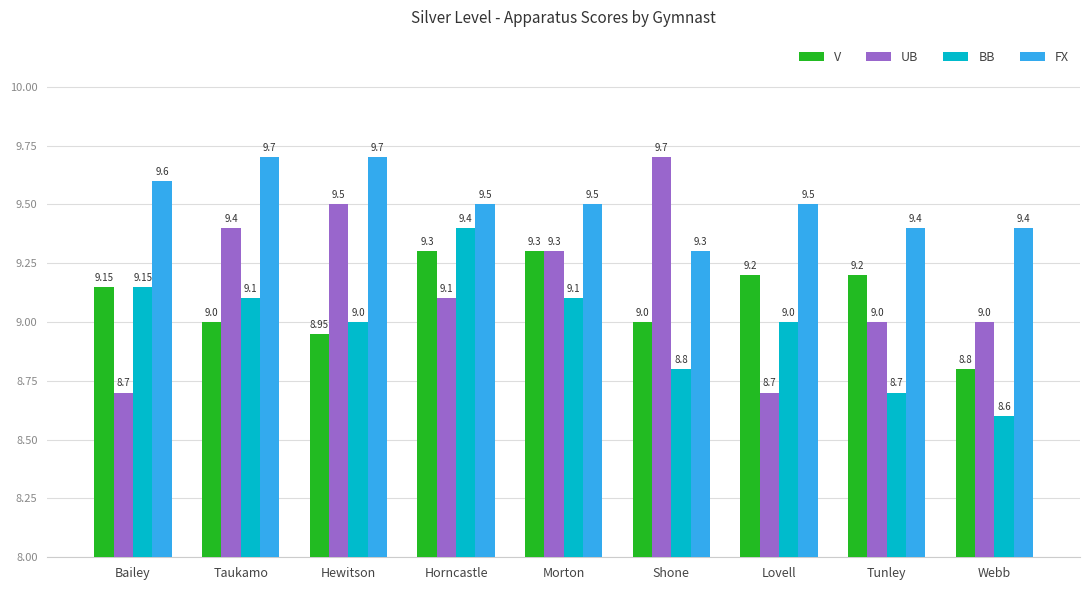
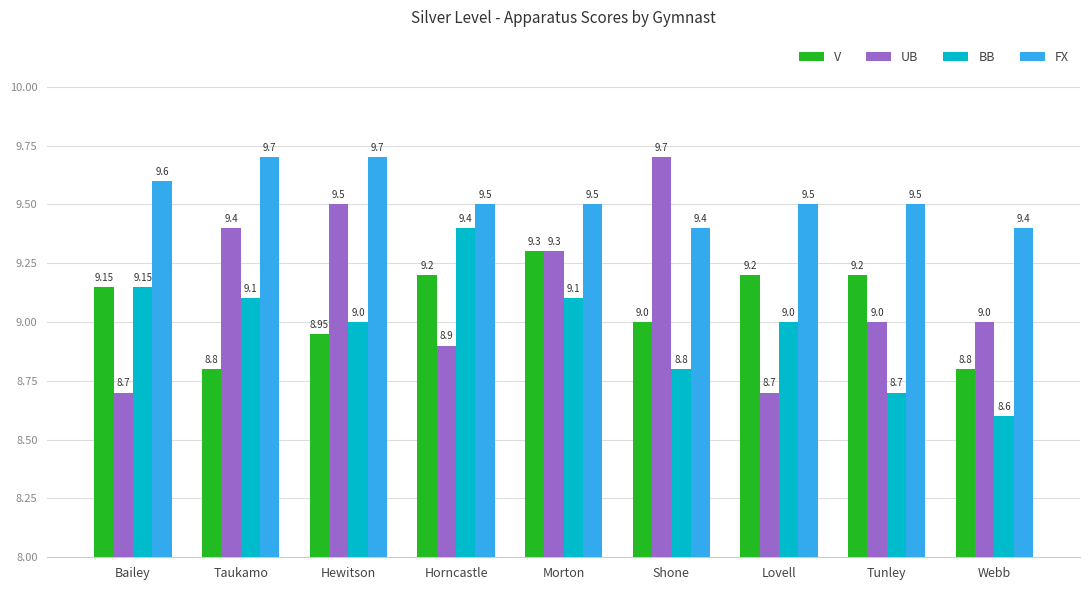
  {
    "V": {
      "Bailey": 9.15,
-     "Taukamo": 9.0,
+     "Taukamo": 8.8,
      "Hewitson": 8.95,
-     "Horncastle": 9.3,
+     "Horncastle": 9.2,
      "Morton": 9.3,
      "Shone": 9.0,
      "Lovell": 9.2,
      "Tunley": 9.2,
      "Webb": 8.8
    },
    "UB": {
      "Bailey": 8.7,
      "Taukamo": 9.4,
      "Hewitson": 9.5,
-     "Horncastle": 9.1,
+     "Horncastle": 8.9,
      "Morton": 9.3,
      "Shone": 9.7,
      "Lovell": 8.7,
      "Tunley": 9.0,
      "Webb": 9.0
    },
    "BB": {
      "Bailey": 9.15,
      "Taukamo": 9.1,
      "Hewitson": 9.0,
      "Horncastle": 9.4,
      "Morton": 9.1,
      "Shone": 8.8,
      "Lovell": 9.0,
      "Tunley": 8.7,
      "Webb": 8.6
    },
    "FX": {
      "Bailey": 9.6,
      "Taukamo": 9.7,
      "Hewitson": 9.7,
      "Horncastle": 9.5,
      "Morton": 9.5,
-     "Shone": 9.3,
+     "Shone": 9.4,
      "Lovell": 9.5,
-     "Tunley": 9.4,
+     "Tunley": 9.5,
      "Webb": 9.4
    }
  }
